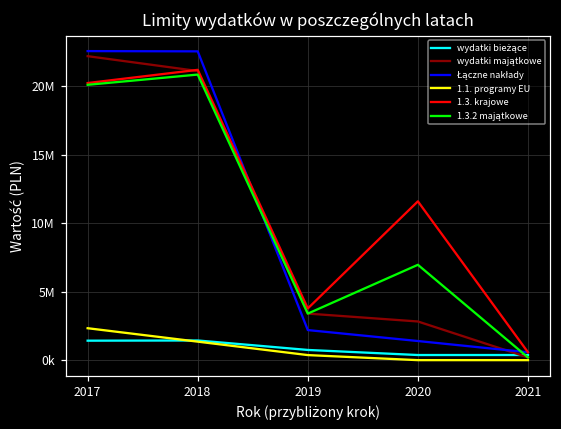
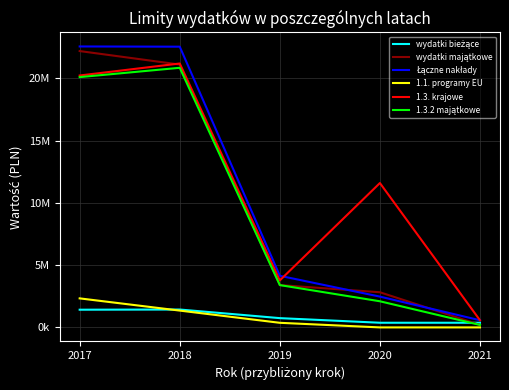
  {
    "wydatki bieżące": {
      "2017": 1400000,
      "2019": 700000,
      "2020": 400000
    },
    "wydatki majątkowe": {
      "2017": 22200000,
      "2020": 2800000
    },
    "Łączne nakłady": {
      "2017": 22600000,
      "2018": 22600000,
-     "2019": 2200000,
-     "2020": 1400000
+     "2019": 4100000,
+     "2020": 2500000
    },
    "1.1. programy EU": {
      "2017": 2300000,
      "2019": 400000,
      "2020": 0
    },
    "1.3. krajowe": {
      "2019": 3800000,
      "2020": 11600000
    },
    "1.3.2 majątkowe": {
      "2018": 20900000,
-     "2020": 7000000
+     "2020": 2100000
    }
  }
